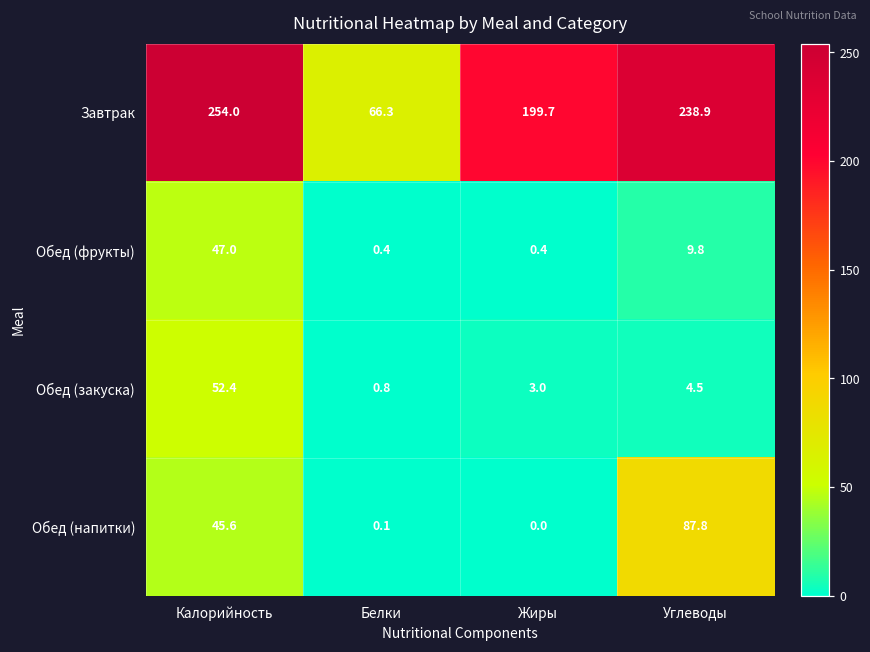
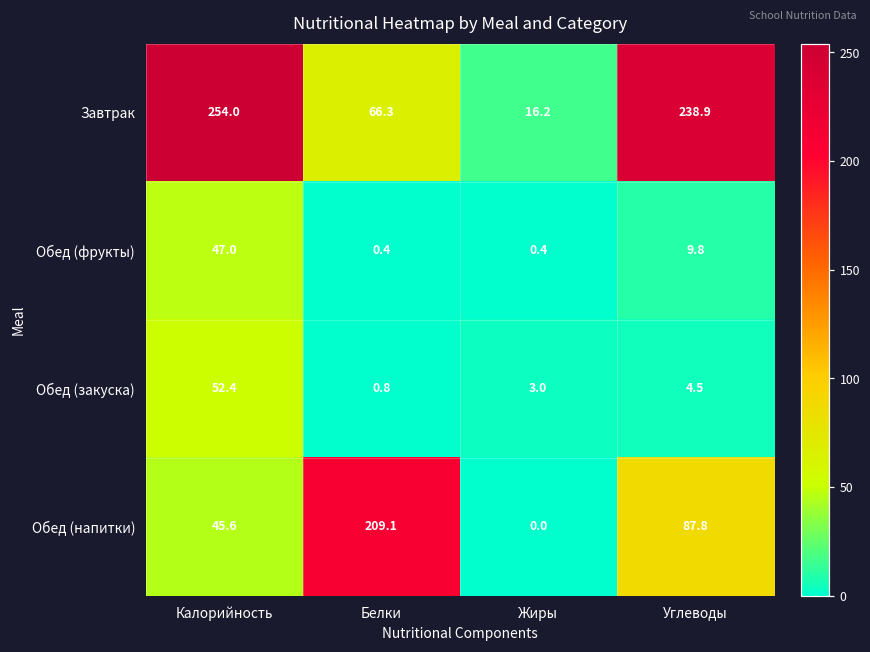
  {
    "Завтрак": {
      "Калорийность": 254.0,
      "Белки": 66.3,
-     "Жиры": 199.7,
+     "Жиры": 16.2,
      "Углеводы": 238.9
    },
    "Обед (фрукты)": {
      "Калорийность": 47.0,
      "Белки": 0.4,
      "Жиры": 0.4,
      "Углеводы": 9.8
    },
    "Обед (закуска)": {
      "Калорийность": 52.4,
      "Белки": 0.8,
      "Жиры": 3.0,
      "Углеводы": 4.5
    },
    "Обед (напитки)": {
      "Калорийность": 45.6,
-     "Белки": 0.1,
+     "Белки": 209.1,
      "Жиры": 0.0,
      "Углеводы": 87.8
    }
  }
